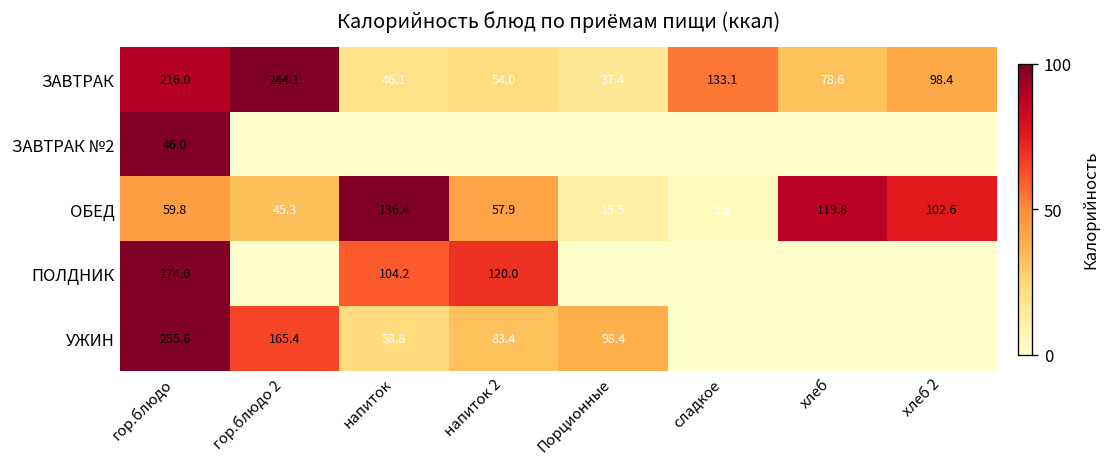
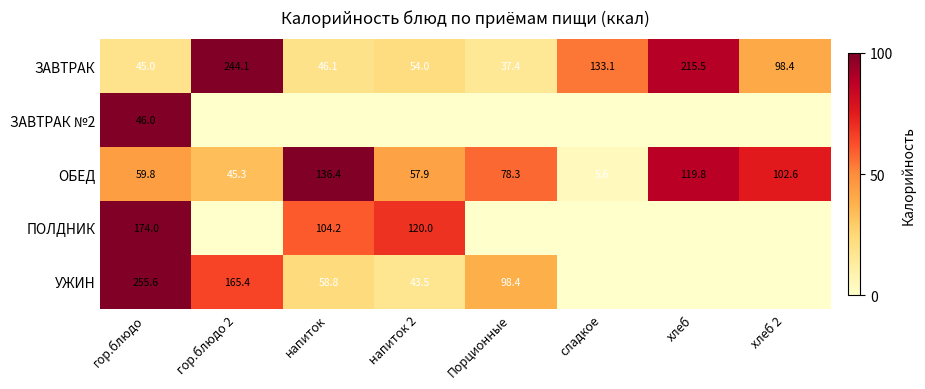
  {
    "ЗАВТРАК": {
-     "гор.блюдо": 216.0,
+     "гор.блюдо": 45.0,
      "гор.блюдо 2": 244.1,
      "напиток": 46.1,
      "напиток 2": 54.0,
      "Порционные": 37.4,
      "сладкое": 133.1,
-     "хлеб": 78.6,
+     "хлеб": 215.5,
      "хлеб 2": 98.4
    },
    "ЗАВТРАК №2": {
      "гор.блюдо": 46.0
    },
    "ОБЕД": {
      "гор.блюдо": 59.8,
      "гор.блюдо 2": 45.3,
      "напиток": 136.4,
      "напиток 2": 57.9,
-     "Порционные": 15.5,
+     "Порционные": 78.3,
      "сладкое": 5.6,
      "хлеб": 119.8,
      "хлеб 2": 102.6
    },
    "ПОЛДНИК": {
      "гор.блюдо": 174.0,
      "напиток": 104.2,
      "напиток 2": 120.0
    },
    "УЖИН": {
      "гор.блюдо": 255.6,
      "гор.блюдо 2": 165.4,
      "напиток": 58.8,
-     "напиток 2": 83.4,
+     "напиток 2": 43.5,
      "Порционные": 98.4
    }
  }
